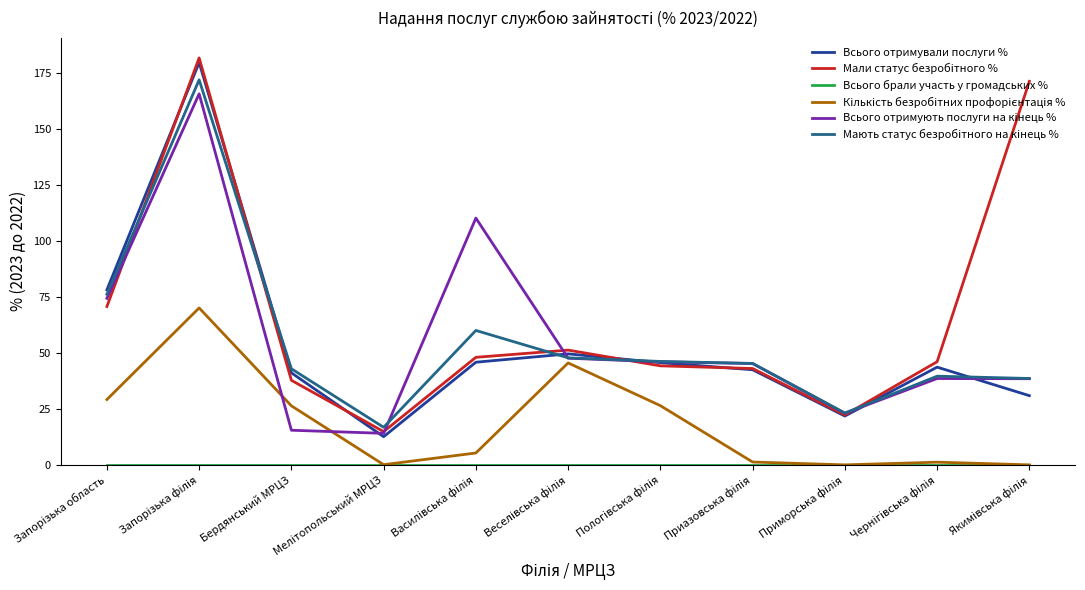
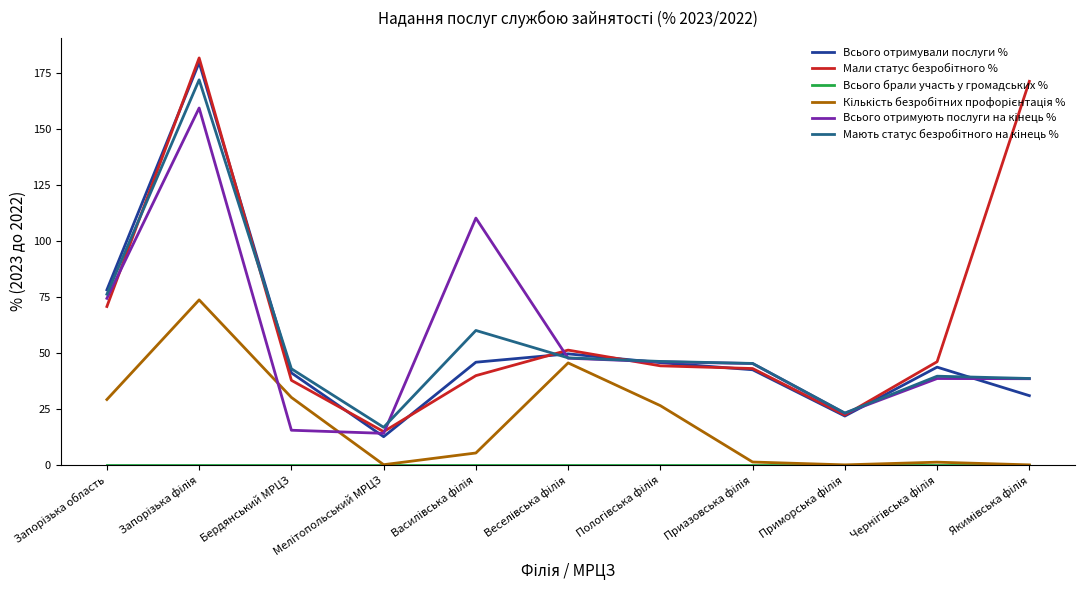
  {
    "Мали статус безробітного %": {
      "Запорізька область": 71,
      "Запорізька філія": 182,
      "Бердянський МРЦЗ": 38,
-     "Василівська філія": 48,
+     "Василівська філія": 40,
      "Веселівська філія": 51,
      "Пологівська філія": 44,
      "Чернігівська філія": 46,
      "Якимівська філія": 171
    },
    "Всього брали участь у громадських %": {
      "Запорізька область": 0,
      "Запорізька філія": 0,
      "Бердянський МРЦЗ": 0,
      "Василівська філія": 0,
      "Веселівська філія": 0,
      "Пологівська філія": 0,
      "Приазовська філія": 0,
      "Чернігівська філія": 0
    },
    "Кількість безробітних профорієнтація %": {
      "Запорізька область": 29,
-     "Запорізька філія": 70,
-     "Бердянський МРЦЗ": 26,
+     "Запорізька філія": 74,
+     "Бердянський МРЦЗ": 30,
      "Василівська філія": 5,
      "Веселівська філія": 46,
      "Пологівська філія": 26,
      "Приазовська філія": 1,
      "Чернігівська філія": 1
    },
    "Всього отримують послуги на кінець %": {
      "Запорізька область": 74,
-     "Запорізька філія": 166,
+     "Запорізька філія": 160,
      "Бердянський МРЦЗ": 15,
      "Василівська філія": 110
    }
  }
